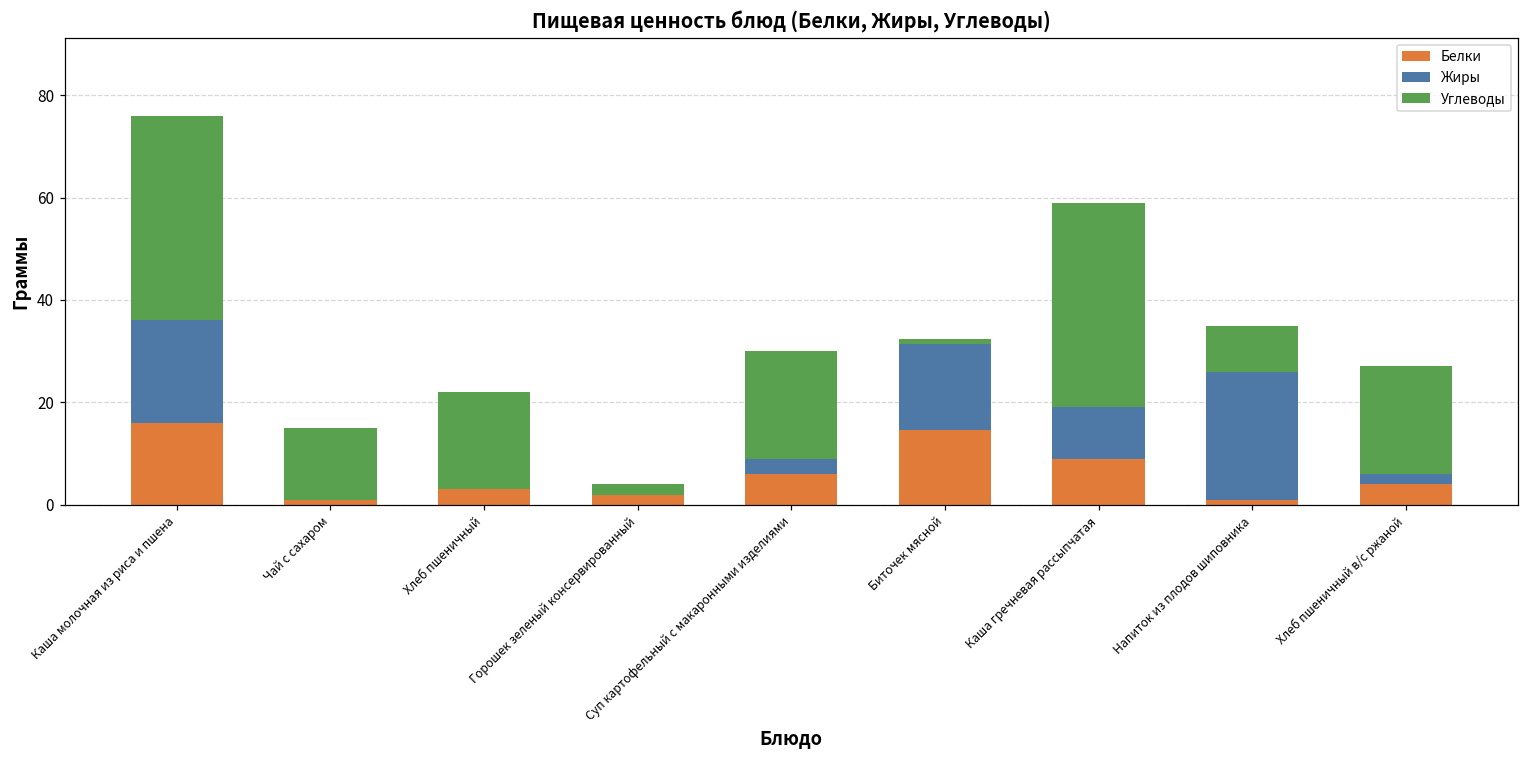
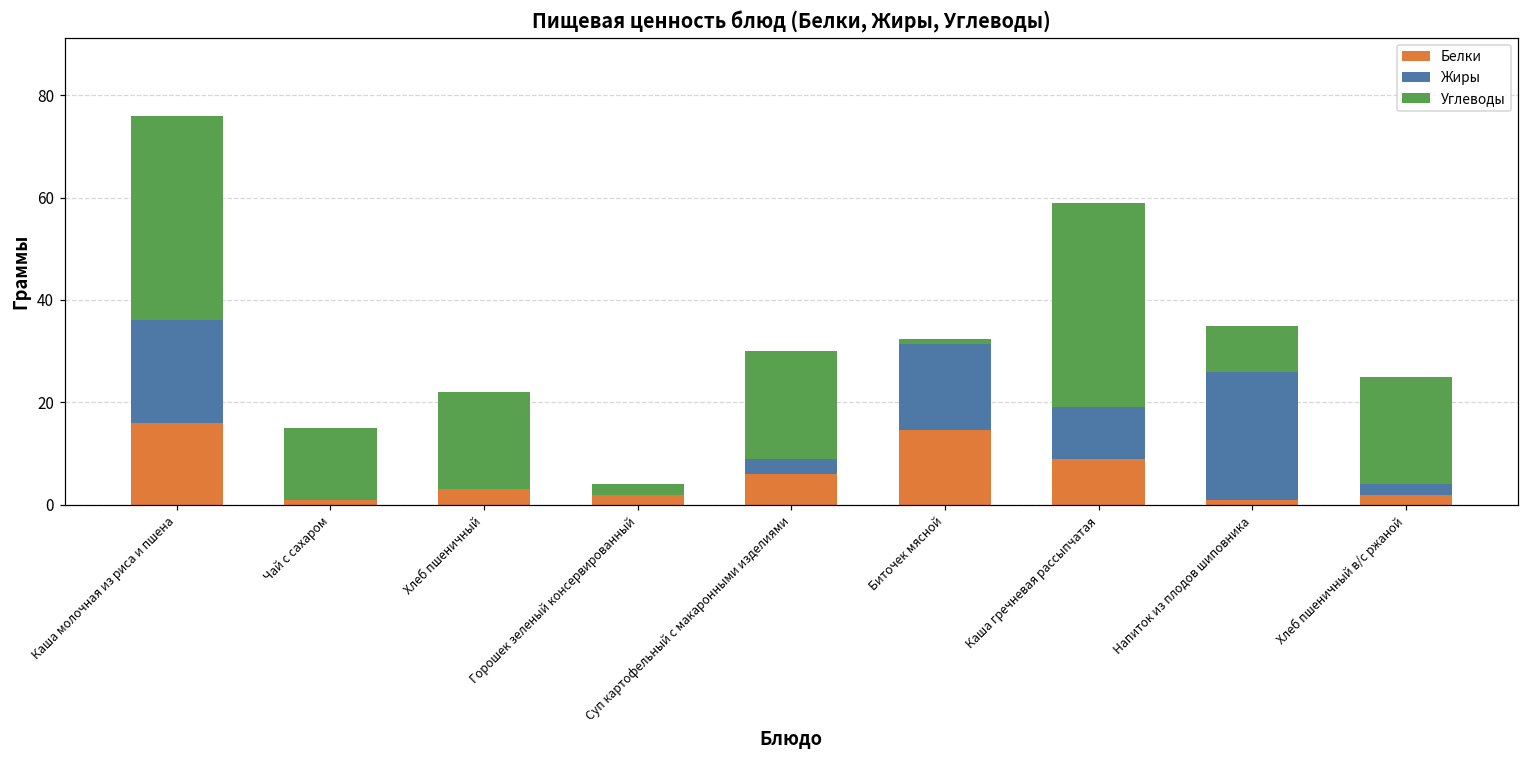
  {
    "Белки": {
      "Каша молочная из риса и пшена": 16,
      "Чай с сахаром": 1,
      "Хлеб пшеничный": 3,
      "Горошек зеленый консервированный": 2,
      "Суп картофельный с макаронными изделиями": 6,
      "Биточек мясной": 15,
      "Каша гречневая рассыпчатая": 9,
      "Напиток из плодов шиповника": 1,
-     "Хлеб пшеничный в/с ржаной": 4
+     "Хлеб пшеничный в/с ржаной": 2
    },
    "Жиры": {
      "Каша молочная из риса и пшена": 20,
      "Чай с сахаром": 0,
      "Хлеб пшеничный": 0,
      "Суп картофельный с макаронными изделиями": 3,
      "Биточек мясной": 17,
      "Каша гречневая рассыпчатая": 10,
      "Напиток из плодов шиповника": 25,
      "Хлеб пшеничный в/с ржаной": 2
    },
    "Углеводы": {
      "Каша молочная из риса и пшена": 40,
      "Чай с сахаром": 14,
      "Хлеб пшеничный": 19,
      "Горошек зеленый консервированный": 2,
      "Суп картофельный с макаронными изделиями": 21,
      "Биточек мясной": 1,
      "Каша гречневая рассыпчатая": 40,
      "Напиток из плодов шиповника": 9,
      "Хлеб пшеничный в/с ржаной": 21
    }
  }
